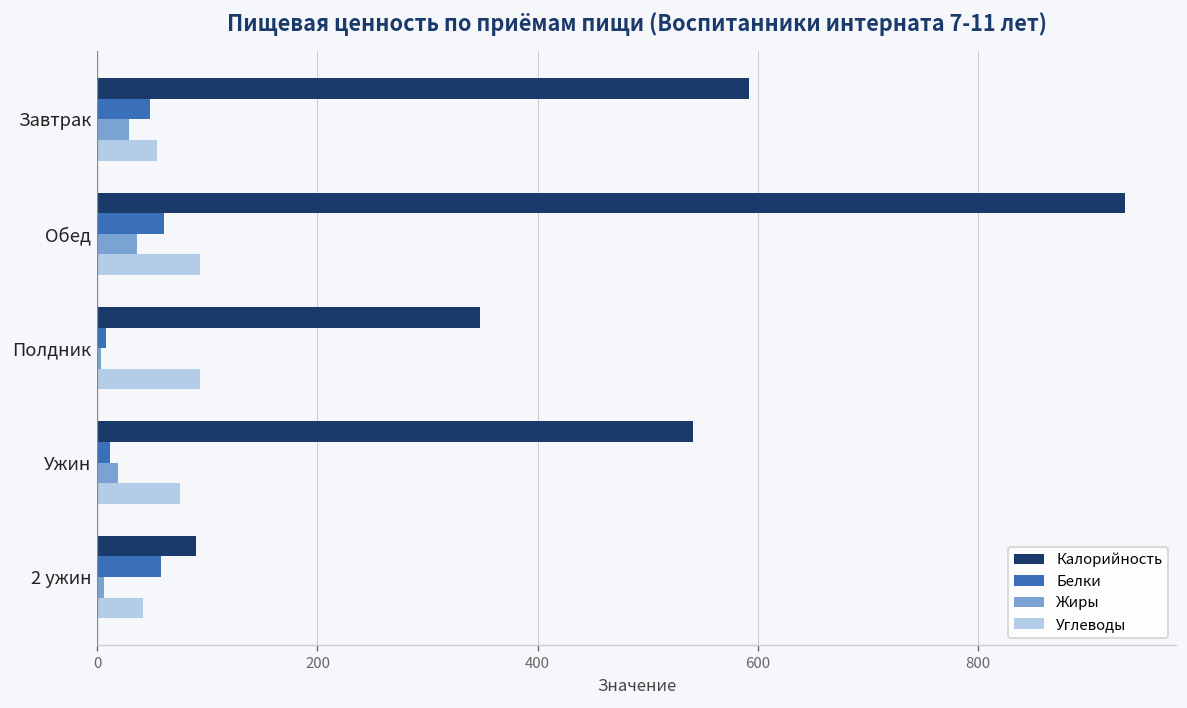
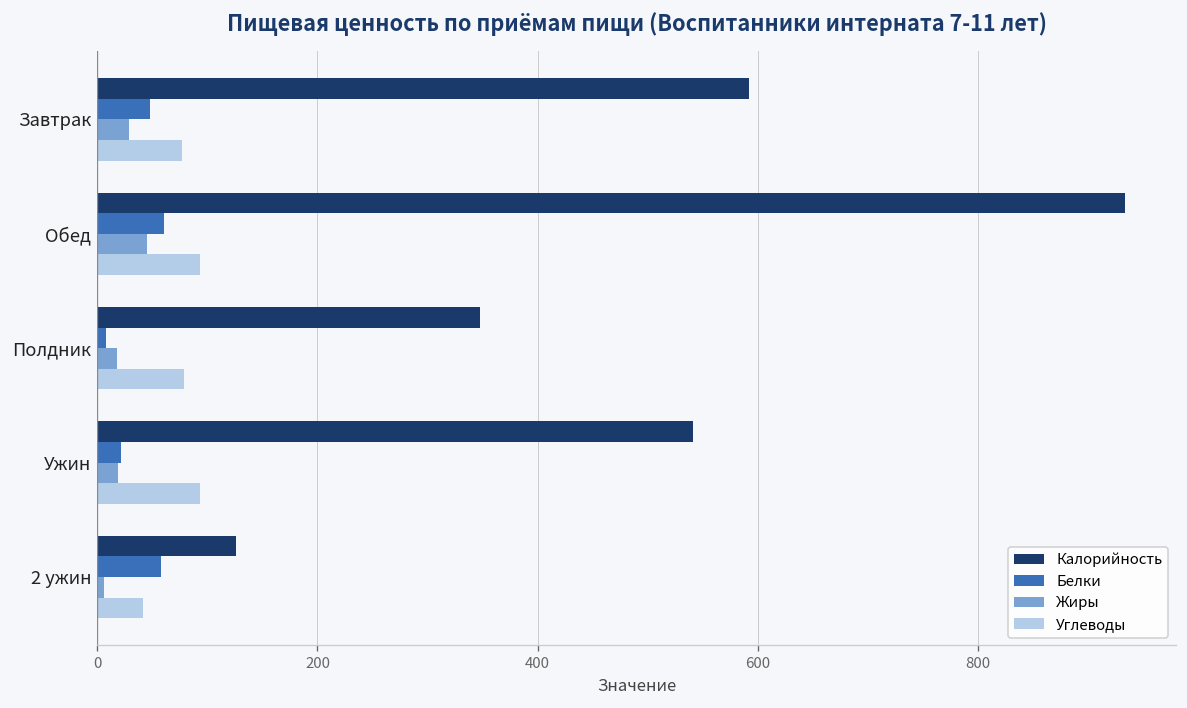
  {
    "Калорийность": {
      "Завтрак": 590,
      "Обед": 930,
      "Полдник": 350,
      "Ужин": 540,
-     "2 ужин": 90
+     "2 ужин": 130
    },
    "Белки": {
      "Завтрак": 50,
      "Обед": 60,
      "Полдник": 10,
-     "Ужин": 10,
+     "Ужин": 20,
      "2 ужин": 60
    },
    "Жиры": {
      "Завтрак": 30,
-     "Обед": 40,
-     "Полдник": 0,
+     "Обед": 50,
+     "Полдник": 20,
      "Ужин": 20,
      "2 ужин": 10
    },
    "Углеводы": {
-     "Завтрак": 50,
+     "Завтрак": 80,
      "Обед": 90,
-     "Полдник": 90,
-     "Ужин": 70,
+     "Полдник": 80,
+     "Ужин": 90,
      "2 ужин": 40
    }
  }
